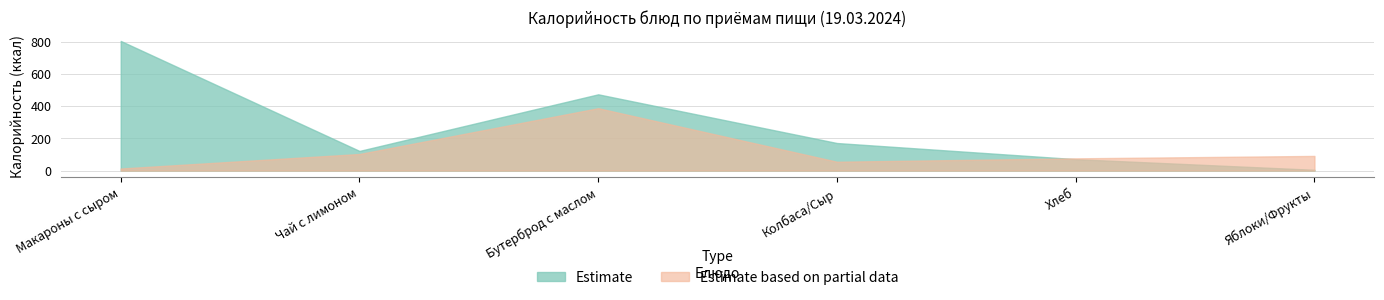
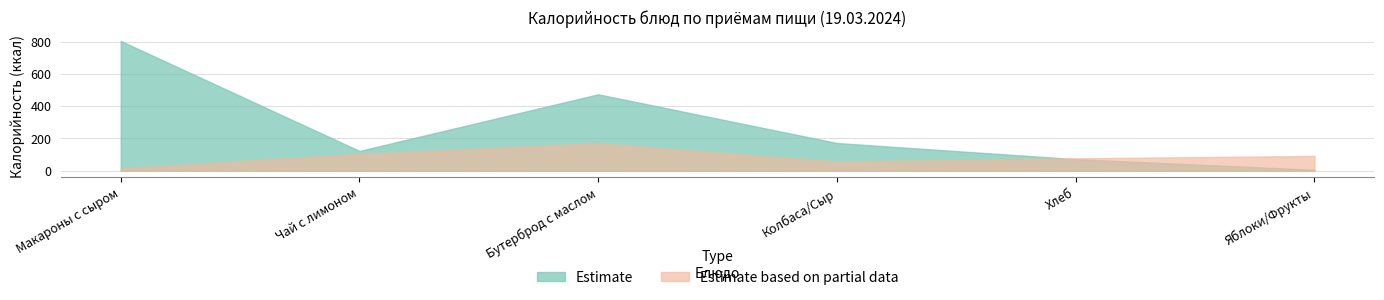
  {
    "Estimate": {
      "Макароны с сыром": 800,
      "Чай с лимоном": 120,
      "Бутерброд с маслом": 470,
      "Колбаса/Сыр": 170
    },
    "Estimate based on partial data": {
      "Чай с лимоном": 100,
-     "Бутерброд с маслом": 390,
+     "Бутерброд с маслом": 170,
      "Колбаса/Сыр": 60,
      "Яблоки/Фрукты": 90
    }
  }
